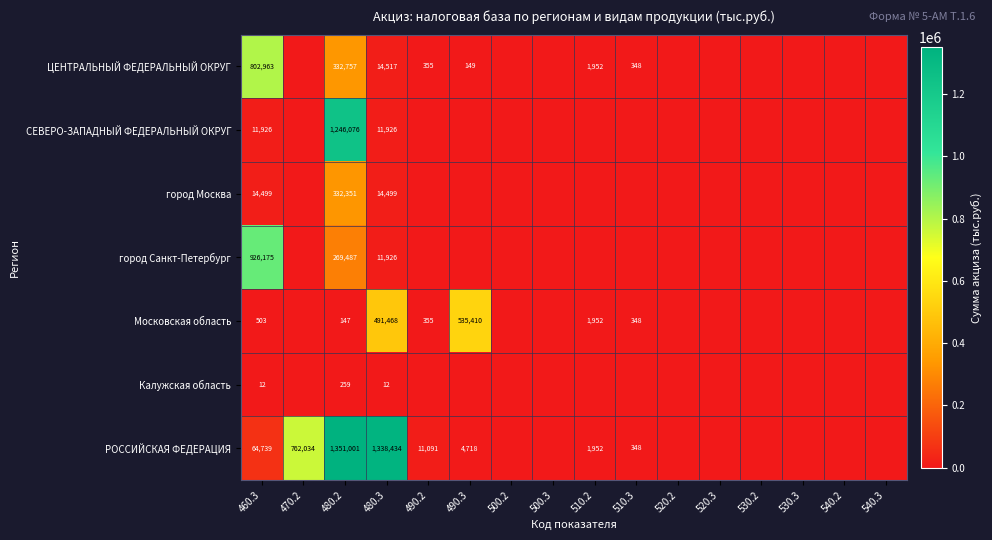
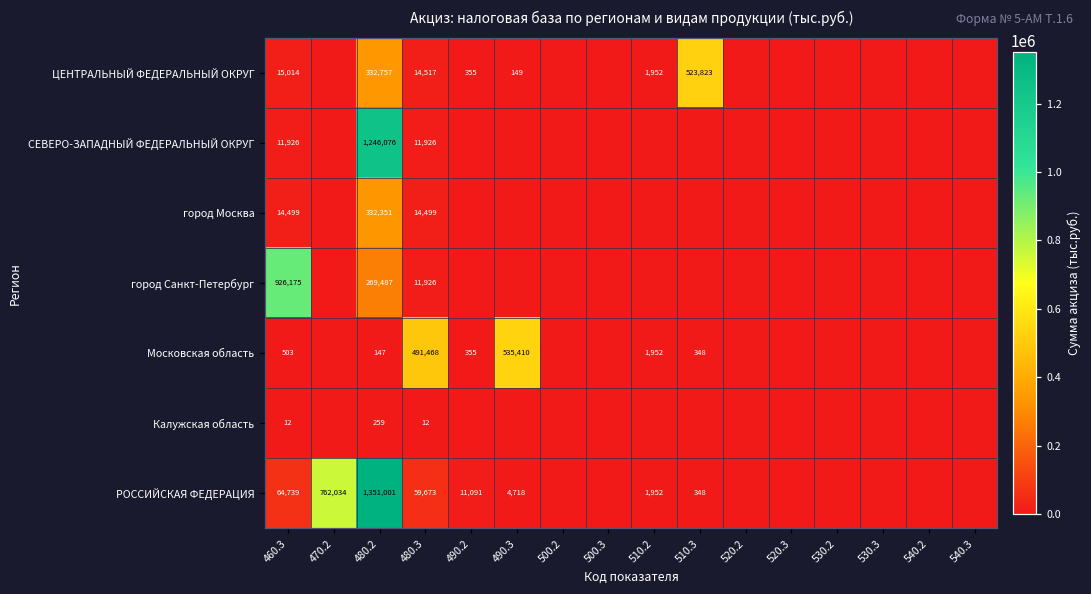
  {
    "ЦЕНТРАЛЬНЫЙ ФЕДЕРАЛЬНЫЙ ОКРУГ": {
-     "460.3": "802,963",
+     "460.3": "15,014",
      "480.2": "332,757",
      "480.3": "14,517",
      "490.2": "355",
      "490.3": "149",
      "510.2": "1,952",
-     "510.3": "348"
+     "510.3": "523,823"
    },
    "СЕВЕРО-ЗАПАДНЫЙ ФЕДЕРАЛЬНЫЙ ОКРУГ": {
      "460.3": "11,926",
      "480.2": "1,246,076",
      "480.3": "11,926"
    },
    "город Москва": {
      "460.3": "14,499",
      "480.2": "332,351",
      "480.3": "14,499"
    },
    "город Санкт-Петербург": {
      "460.3": "926,175",
      "480.2": "269,487",
      "480.3": "11,926"
    },
    "Московская область": {
      "460.3": "503",
      "480.2": "147",
      "480.3": "491,468",
      "490.2": "355",
      "490.3": "535,410",
      "510.2": "1,952",
      "510.3": "348"
    },
    "Калужская область": {
      "460.3": "12",
      "480.2": "259",
      "480.3": "12"
    },
    "РОССИЙСКАЯ ФЕДЕРАЦИЯ": {
      "460.3": "64,739",
      "470.2": "762,034",
      "480.2": "1,351,001",
-     "480.3": "1,338,434",
+     "480.3": "59,673",
      "490.2": "11,091",
      "490.3": "4,718",
      "510.2": "1,952",
      "510.3": "348"
    }
  }
